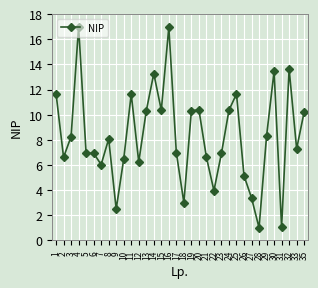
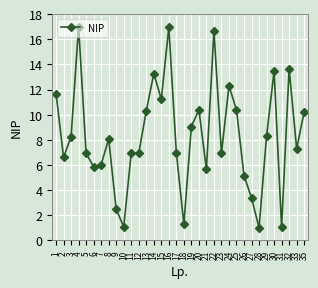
  {
    "1": 11.7,
    "2": 6.6,
    "3": 8.2,
    "5": 6.9,
-   "6": 6.9,
+   "6": 5.8,
    "7": 6.0,
    "8": 8.1,
    "9": 2.5,
-   "10": 6.5,
-   "11": 11.6,
-   "12": 6.2,
+   "10": 1.1,
+   "11": 6.9,
+   "12": 6.9,
    "13": 10.3,
    "14": 13.3,
-   "15": 10.4,
+   "15": 11.2,
    "16": 17.0,
    "17": 7.0,
-   "18": 3.0,
-   "19": 10.3,
+   "18": 1.3,
+   "19": 9.1,
    "20": 10.4,
-   "21": 6.6,
-   "22": 4.0,
+   "21": 5.7,
+   "22": 16.7,
    "23": 6.9,
-   "24": 10.4,
-   "25": 11.6,
+   "24": 12.3,
+   "25": 10.4,
    "26": 5.1,
    "27": 3.4,
    "28": 1.0,
    "29": 8.3,
    "30": 13.5,
    "31": 1.0,
    "32": 13.6,
    "33": 7.3,
    "35": 10.2
  }
